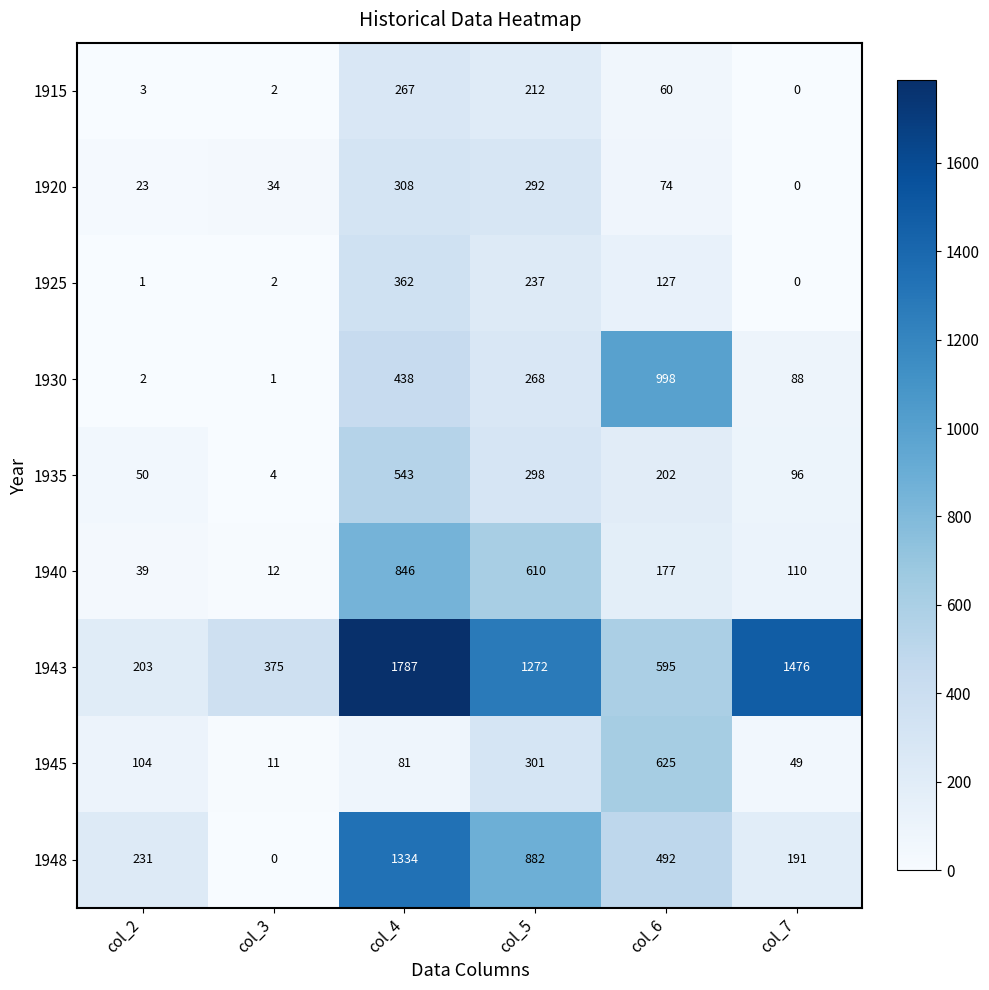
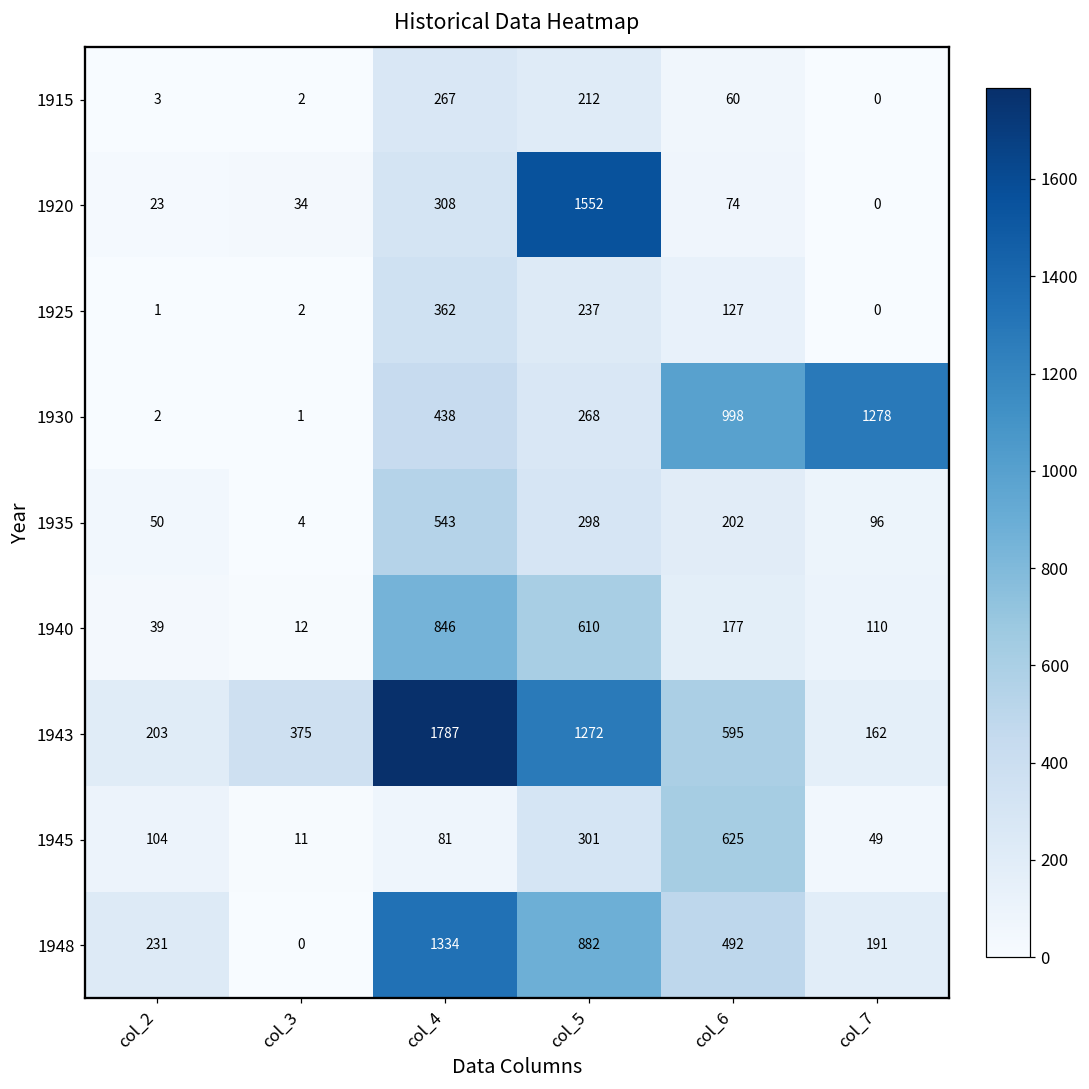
  {
    "1915": {
      "col_2": 3,
      "col_3": 2,
      "col_4": 267,
      "col_5": 212,
      "col_6": 60,
      "col_7": 0
    },
    "1920": {
      "col_2": 23,
      "col_3": 34,
      "col_4": 308,
-     "col_5": 292,
+     "col_5": 1552,
      "col_6": 74,
      "col_7": 0
    },
    "1925": {
      "col_2": 1,
      "col_3": 2,
      "col_4": 362,
      "col_5": 237,
      "col_6": 127,
      "col_7": 0
    },
    "1930": {
      "col_2": 2,
      "col_3": 1,
      "col_4": 438,
      "col_5": 268,
      "col_6": 998,
-     "col_7": 88
+     "col_7": 1278
    },
    "1935": {
      "col_2": 50,
      "col_3": 4,
      "col_4": 543,
      "col_5": 298,
      "col_6": 202,
      "col_7": 96
    },
    "1940": {
      "col_2": 39,
      "col_3": 12,
      "col_4": 846,
      "col_5": 610,
      "col_6": 177,
      "col_7": 110
    },
    "1943": {
      "col_2": 203,
      "col_3": 375,
      "col_4": 1787,
      "col_5": 1272,
      "col_6": 595,
-     "col_7": 1476
+     "col_7": 162
    },
    "1945": {
      "col_2": 104,
      "col_3": 11,
      "col_4": 81,
      "col_5": 301,
      "col_6": 625,
      "col_7": 49
    },
    "1948": {
      "col_2": 231,
      "col_3": 0,
      "col_4": 1334,
      "col_5": 882,
      "col_6": 492,
      "col_7": 191
    }
  }
